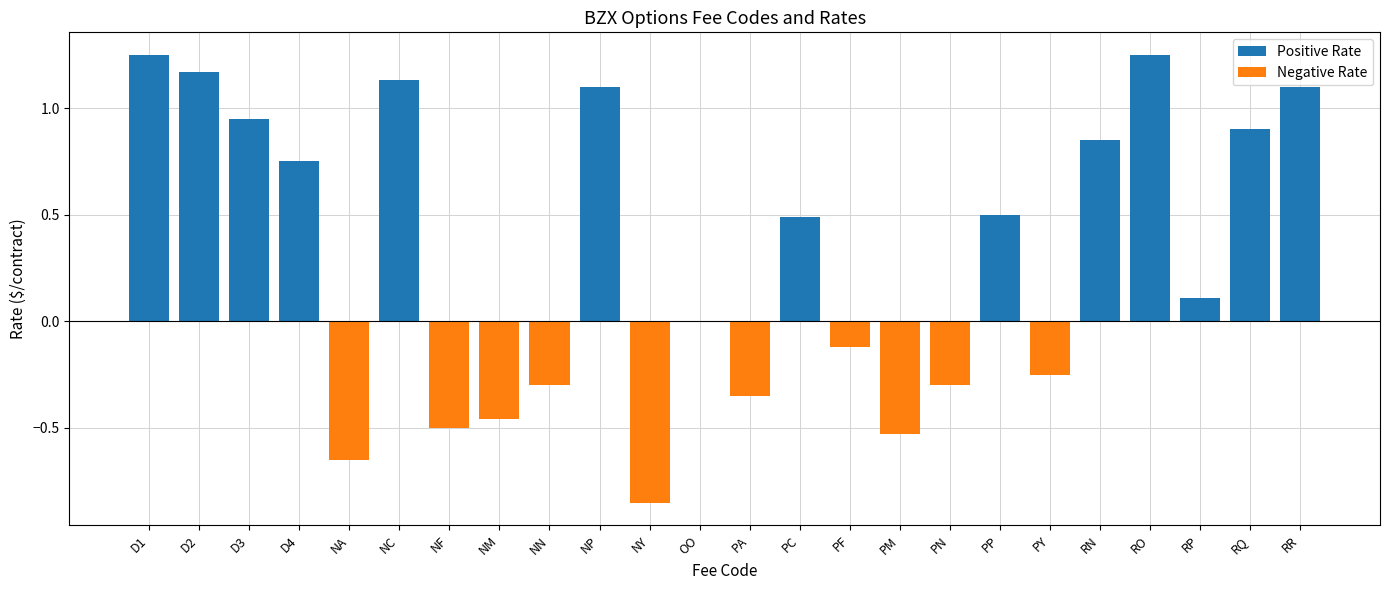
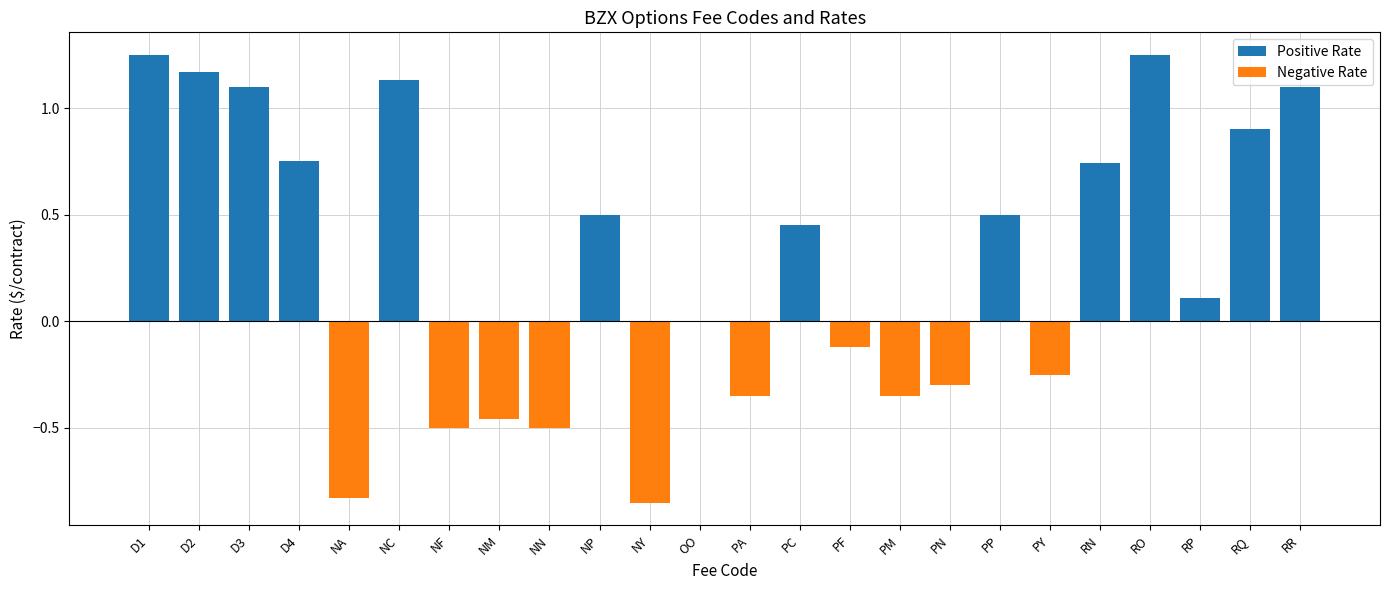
  {
    "Positive Rate": {
      "D1": 1.25,
      "D2": 1.17,
-     "D3": 0.95,
+     "D3": 1.10,
      "D4": 0.75,
      "NA": 0.00,
      "NC": 1.13,
      "NF": 0.00,
      "NM": 0.00,
      "NN": 0.00,
-     "NP": 1.1,
+     "NP": 0.5,
      "NY": 0.00,
      "OO": 0.00,
      "PA": 0.00,
-     "PC": 0.49,
+     "PC": 0.45,
      "PF": 0.00,
      "PM": 0.00,
      "PN": 0.00,
      "PP": 0.50,
      "PY": 0.00,
-     "RN": 0.85,
+     "RN": 0.74,
      "RO": 1.25,
      "RP": 0.11,
      "RQ": 0.90,
      "RR": 1.10
    },
    "Negative Rate": {
      "D1": 0.00,
      "D2": 0.00,
      "D3": 0.00,
      "D4": 0.00,
-     "NA": -0.65,
+     "NA": -0.83,
      "NC": 0.00,
      "NF": -0.50,
      "NM": -0.46,
-     "NN": -0.3,
+     "NN": -0.5,
      "NP": 0.00,
      "NY": -0.85,
      "OO": 0.00,
      "PA": -0.35,
      "PC": 0.00,
      "PF": -0.12,
-     "PM": -0.53,
+     "PM": -0.35,
      "PN": -0.30,
      "PP": 0.00,
      "PY": -0.25,
      "RN": 0.00,
      "RO": 0.00,
      "RP": 0.00,
      "RQ": 0.00,
      "RR": 0.00
    }
  }
